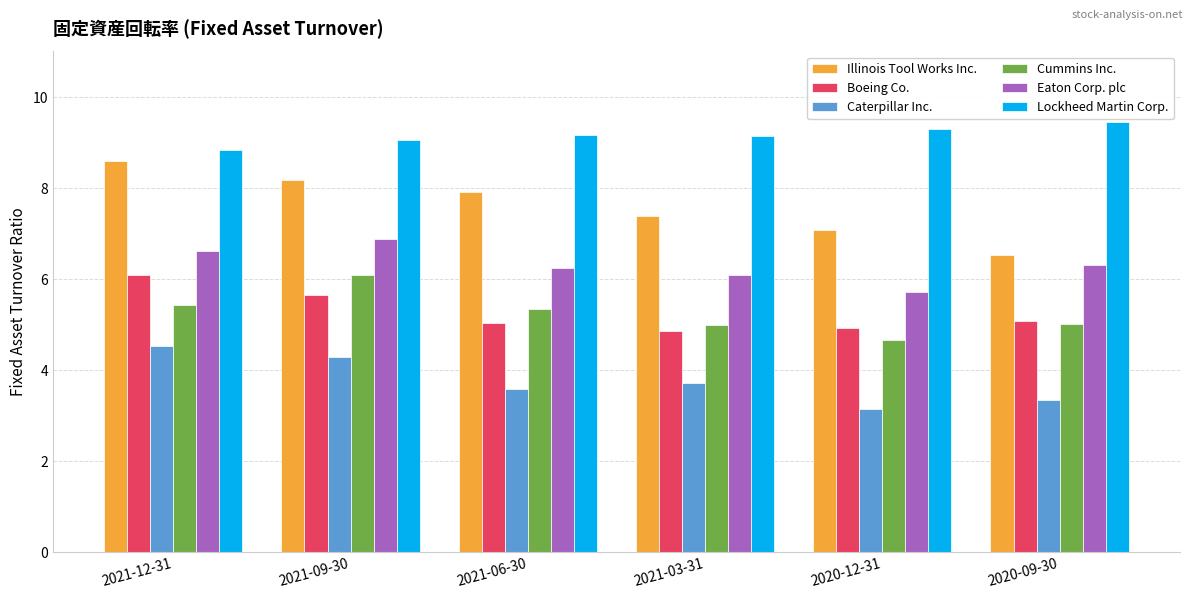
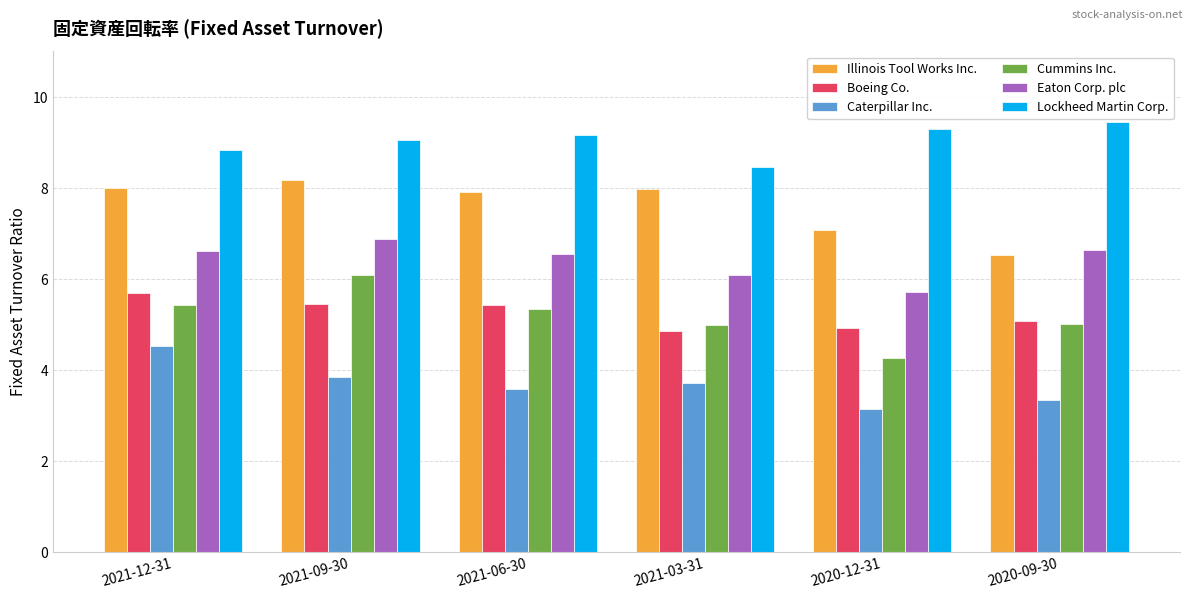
  {
    "Illinois Tool Works Inc.": {
-     "2021-12-31": 8.6,
+     "2021-12-31": 8.0,
      "2021-09-30": 8.2,
      "2021-06-30": 7.9,
-     "2021-03-31": 7.4,
+     "2021-03-31": 8.0,
      "2020-12-31": 7.1,
      "2020-09-30": 6.5
    },
    "Boeing Co.": {
-     "2021-12-31": 6.1,
-     "2021-09-30": 5.7,
-     "2021-06-30": 5.0,
+     "2021-12-31": 5.7,
+     "2021-09-30": 5.5,
+     "2021-06-30": 5.4,
      "2021-03-31": 4.9,
      "2020-12-31": 4.9,
      "2020-09-30": 5.1
    },
    "Caterpillar Inc.": {
      "2021-12-31": 4.5,
-     "2021-09-30": 4.3,
+     "2021-09-30": 3.8,
      "2021-06-30": 3.6,
      "2021-03-31": 3.7,
      "2020-12-31": 3.2,
      "2020-09-30": 3.3
    },
    "Cummins Inc.": {
      "2021-12-31": 5.4,
      "2021-09-30": 6.1,
      "2021-06-30": 5.3,
      "2021-03-31": 5.0,
-     "2020-12-31": 4.7,
+     "2020-12-31": 4.3,
      "2020-09-30": 5.0
    },
    "Eaton Corp. plc": {
      "2021-12-31": 6.6,
      "2021-09-30": 6.9,
-     "2021-06-30": 6.3,
+     "2021-06-30": 6.5,
      "2021-03-31": 6.1,
      "2020-12-31": 5.7,
-     "2020-09-30": 6.3
+     "2020-09-30": 6.6
    },
    "Lockheed Martin Corp.": {
      "2021-12-31": 8.8,
      "2021-09-30": 9.1,
      "2021-06-30": 9.2,
-     "2021-03-31": 9.2,
+     "2021-03-31": 8.5,
      "2020-12-31": 9.3,
      "2020-09-30": 9.4
    }
  }
